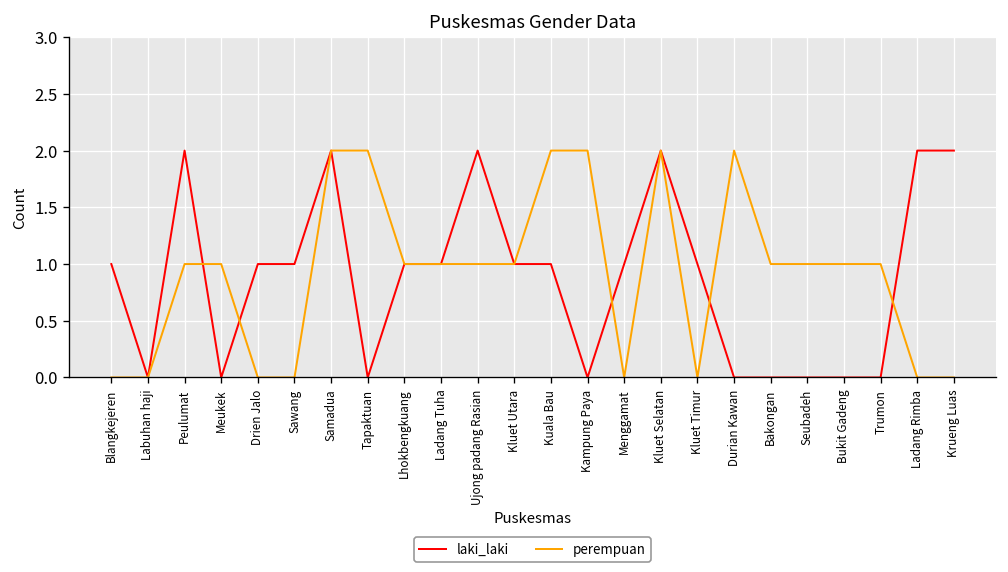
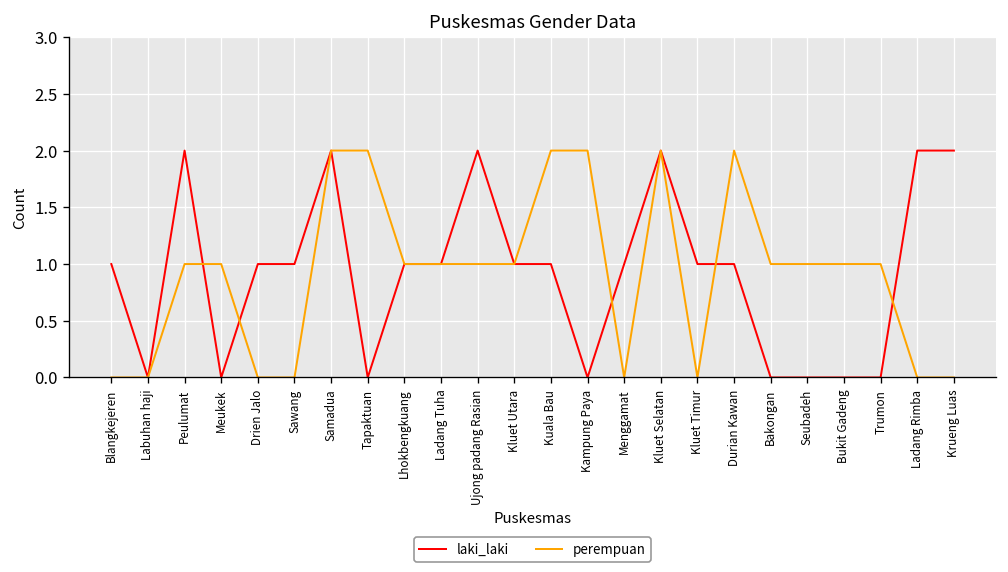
  {
    "laki_laki": {
      "Blangkejeren": 1,
      "Peulumat": 2,
      "Meukek": 0,
      "Drien Jalo": 1,
      "Sawang": 1,
      "Tapaktuan": 0,
      "Ujong padang Rasian": 2,
      "Kuala Bau": 1,
      "Kampung Paya": 0,
      "Menggamat": 1,
      "Kluet Timur": 1,
-     "Durian Kawan": 0,
+     "Durian Kawan": 1,
      "Bakongan": 0,
      "Seubadeh": 0,
      "Bukit Gadeng": 0,
      "Trumon": 0,
      "Ladang Rimba": 2,
      "Krueng Luas": 2
    },
    "perempuan": {
      "Blangkejeren": 0,
      "Peulumat": 1,
      "Meukek": 1,
      "Drien Jalo": 0,
      "Sawang": 0,
      "Tapaktuan": 2,
      "Ujong padang Rasian": 1,
      "Kuala Bau": 2,
      "Kampung Paya": 2,
      "Menggamat": 0,
      "Kluet Timur": 0,
      "Durian Kawan": 2,
      "Bakongan": 1,
      "Seubadeh": 1,
      "Bukit Gadeng": 1,
      "Trumon": 1,
      "Ladang Rimba": 0,
      "Krueng Luas": 0
    }
  }
